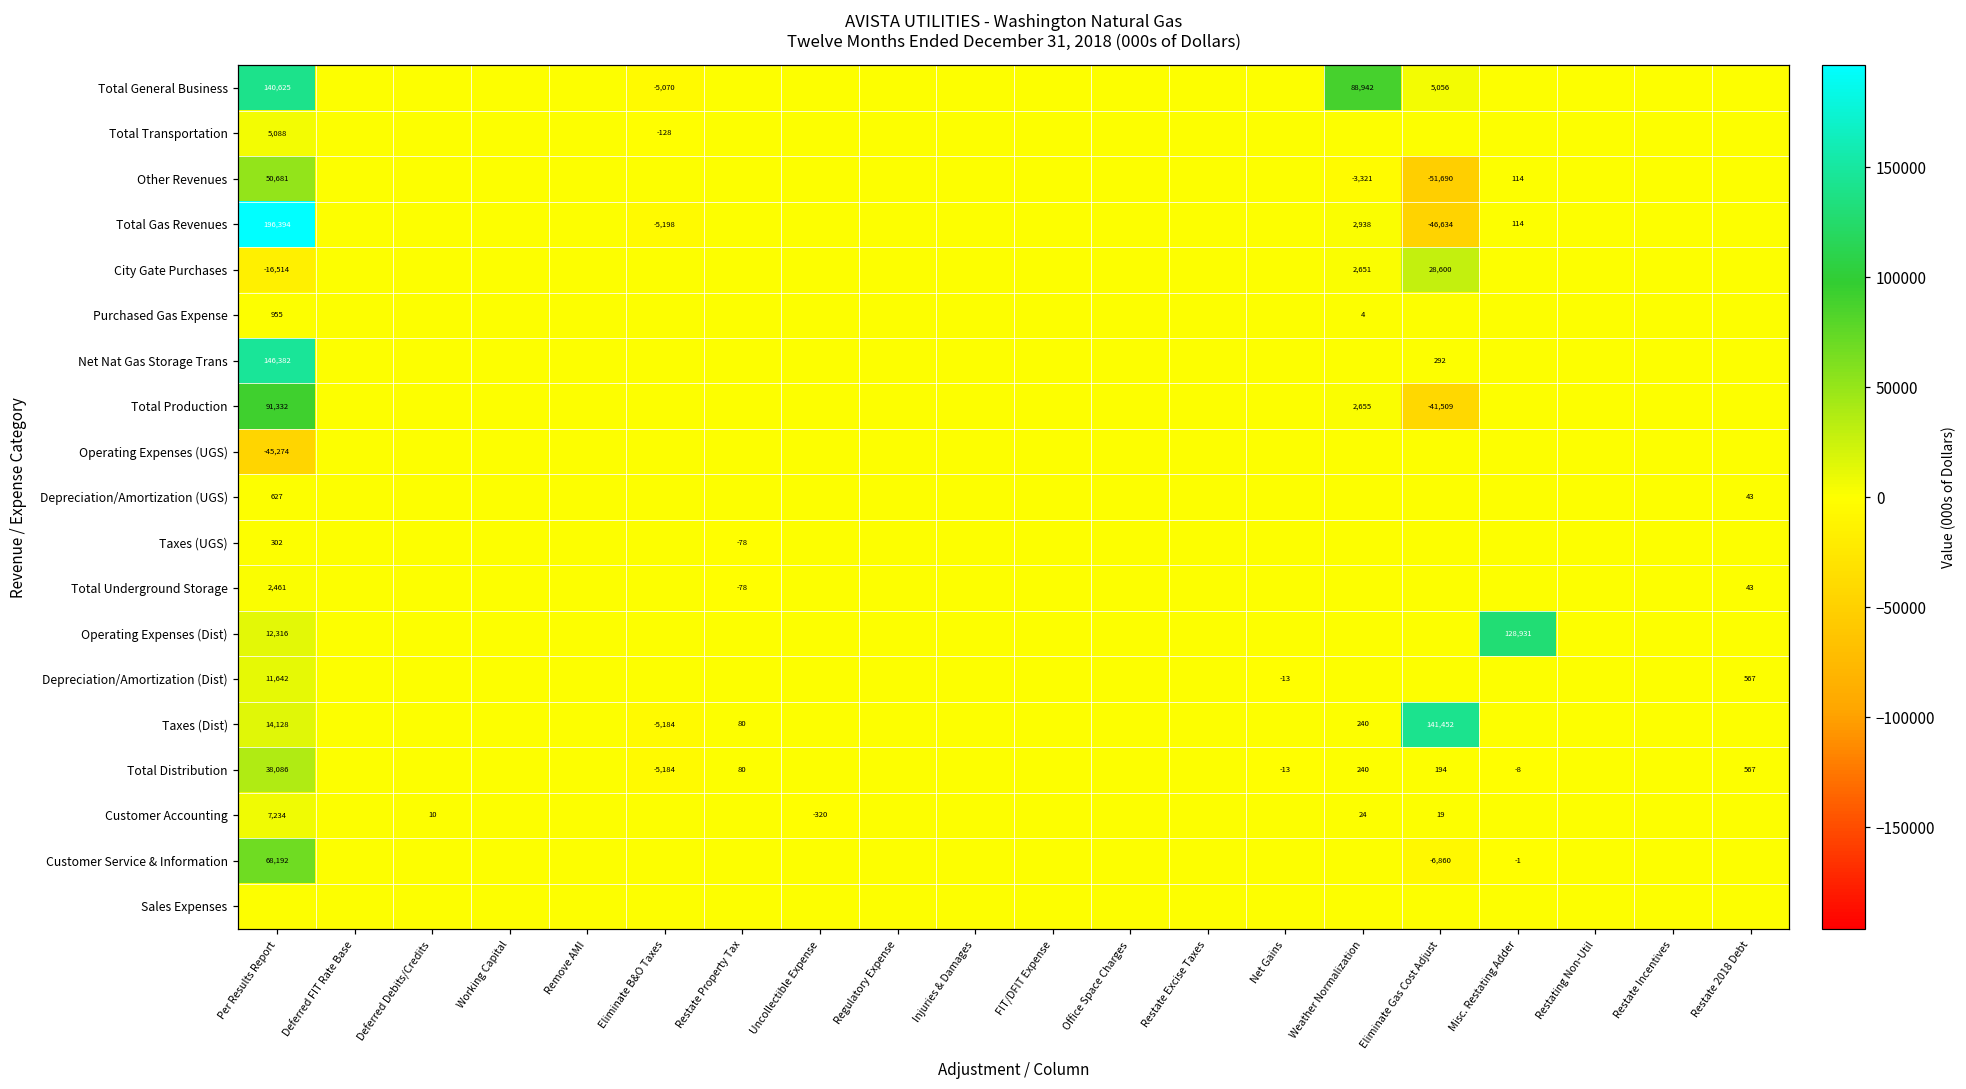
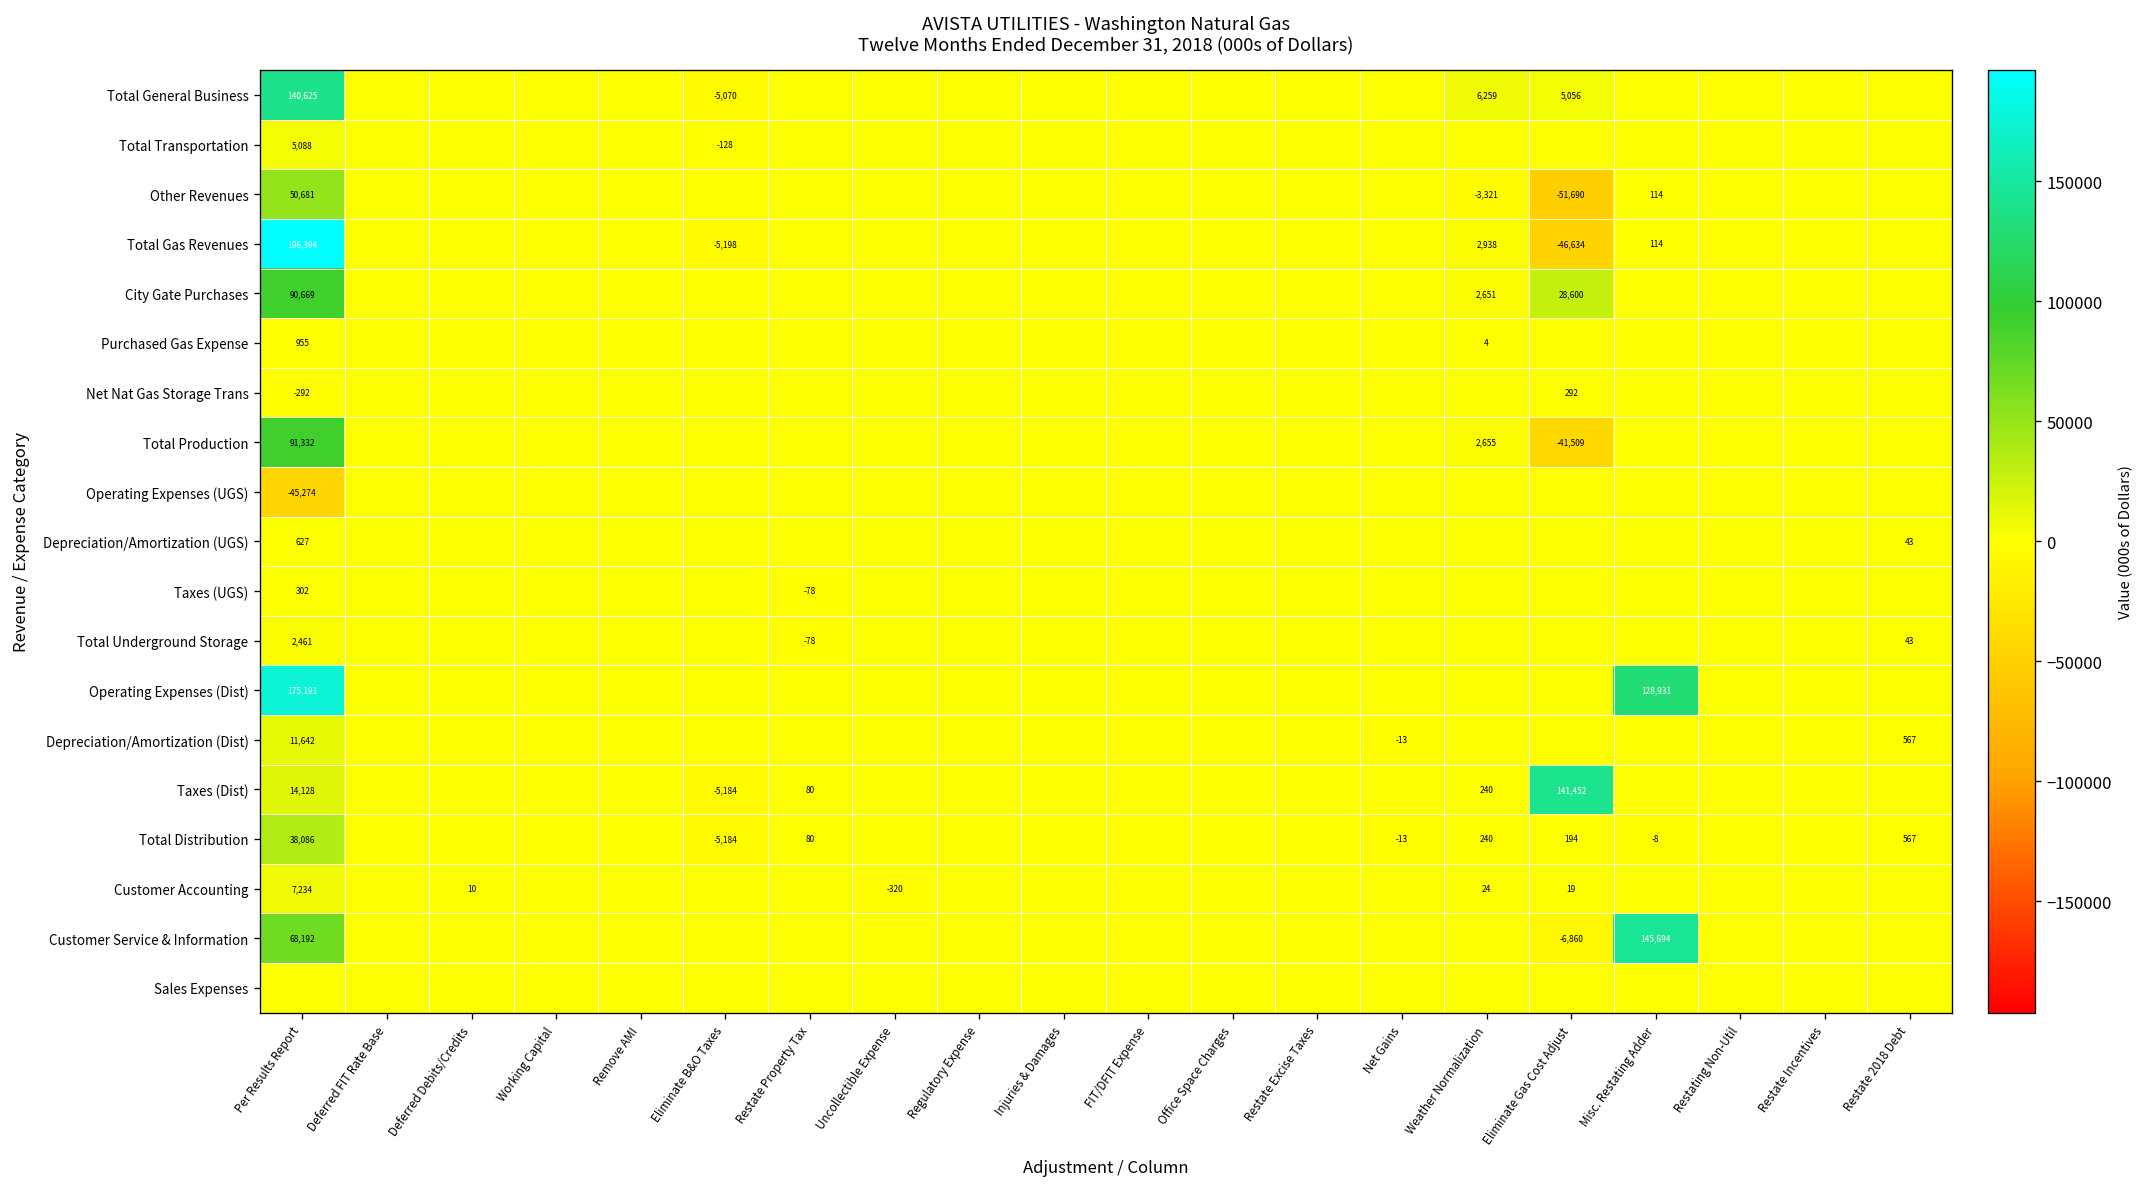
  {
    "Total General Business": {
      "Per Results Report": "140,625",
      "Eliminate B&O Taxes": "-5,070",
-     "Weather Normalization": "88,942",
+     "Weather Normalization": "6,259",
      "Eliminate Gas Cost Adjust": "5,056"
    },
    "Total Transportation": {
      "Per Results Report": "5,088",
      "Eliminate B&O Taxes": "-128"
    },
    "Other Revenues": {
      "Per Results Report": "50,681",
      "Weather Normalization": "-3,321",
      "Eliminate Gas Cost Adjust": "-51,690",
      "Misc. Restating Adder": "114"
    },
    "Total Gas Revenues": {
      "Per Results Report": "196,394",
      "Eliminate B&O Taxes": "-5,198",
      "Weather Normalization": "2,938",
      "Eliminate Gas Cost Adjust": "-46,634",
      "Misc. Restating Adder": "114"
    },
    "City Gate Purchases": {
-     "Per Results Report": "-16,514",
+     "Per Results Report": "90,669",
      "Weather Normalization": "2,651",
      "Eliminate Gas Cost Adjust": "28,600"
    },
    "Purchased Gas Expense": {
      "Per Results Report": "955",
      "Weather Normalization": "4"
    },
    "Net Nat Gas Storage Trans": {
-     "Per Results Report": "146,382",
+     "Per Results Report": "-292",
      "Eliminate Gas Cost Adjust": "292"
    },
    "Total Production": {
      "Per Results Report": "91,332",
      "Weather Normalization": "2,655",
      "Eliminate Gas Cost Adjust": "-41,509"
    },
    "Operating Expenses (UGS)": {
      "Per Results Report": "-45,274"
    },
    "Depreciation/Amortization (UGS)": {
      "Per Results Report": "627",
      "Restate 2018 Debt": "43"
    },
    "Taxes (UGS)": {
      "Per Results Report": "302",
      "Restate Property Tax": "-78"
    },
    "Total Underground Storage": {
      "Per Results Report": "2,461",
      "Restate Property Tax": "-78",
      "Restate 2018 Debt": "43"
    },
    "Operating Expenses (Dist)": {
-     "Per Results Report": "12,316",
+     "Per Results Report": "175,191",
      "Misc. Restating Adder": "128,931"
    },
    "Depreciation/Amortization (Dist)": {
      "Per Results Report": "11,642",
      "Net Gains": "-13",
      "Restate 2018 Debt": "567"
    },
    "Taxes (Dist)": {
      "Per Results Report": "14,128",
      "Eliminate B&O Taxes": "-5,184",
      "Restate Property Tax": "80",
      "Weather Normalization": "240",
      "Eliminate Gas Cost Adjust": "141,452"
    },
    "Total Distribution": {
      "Per Results Report": "38,086",
      "Eliminate B&O Taxes": "-5,184",
      "Restate Property Tax": "80",
      "Net Gains": "-13",
      "Weather Normalization": "240",
      "Eliminate Gas Cost Adjust": "194",
      "Misc. Restating Adder": "-8",
      "Restate 2018 Debt": "567"
    },
    "Customer Accounting": {
      "Per Results Report": "7,234",
      "Deferred Debits/Credits": "10",
      "Uncollectible Expense": "-320",
      "Weather Normalization": "24",
      "Eliminate Gas Cost Adjust": "19"
    },
    "Customer Service & Information": {
      "Per Results Report": "68,192",
      "Eliminate Gas Cost Adjust": "-6,860",
-     "Misc. Restating Adder": "-1"
+     "Misc. Restating Adder": "145,694"
    }
  }
